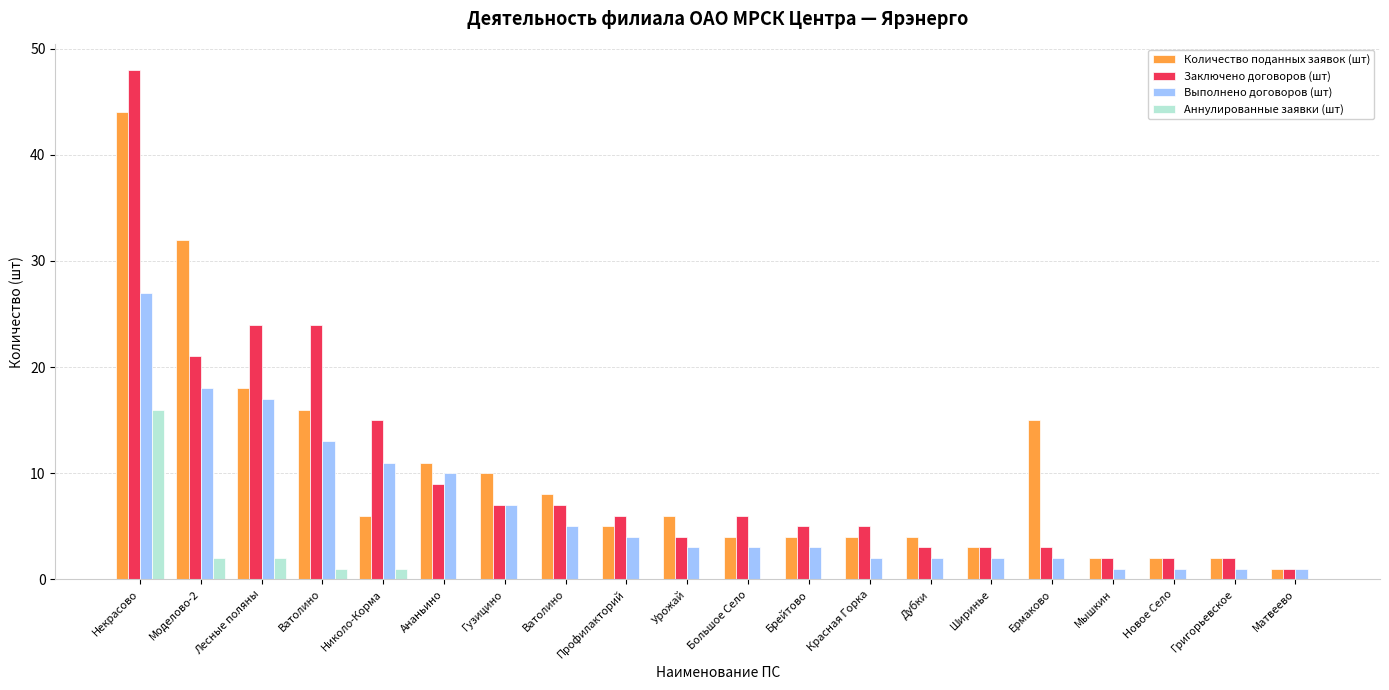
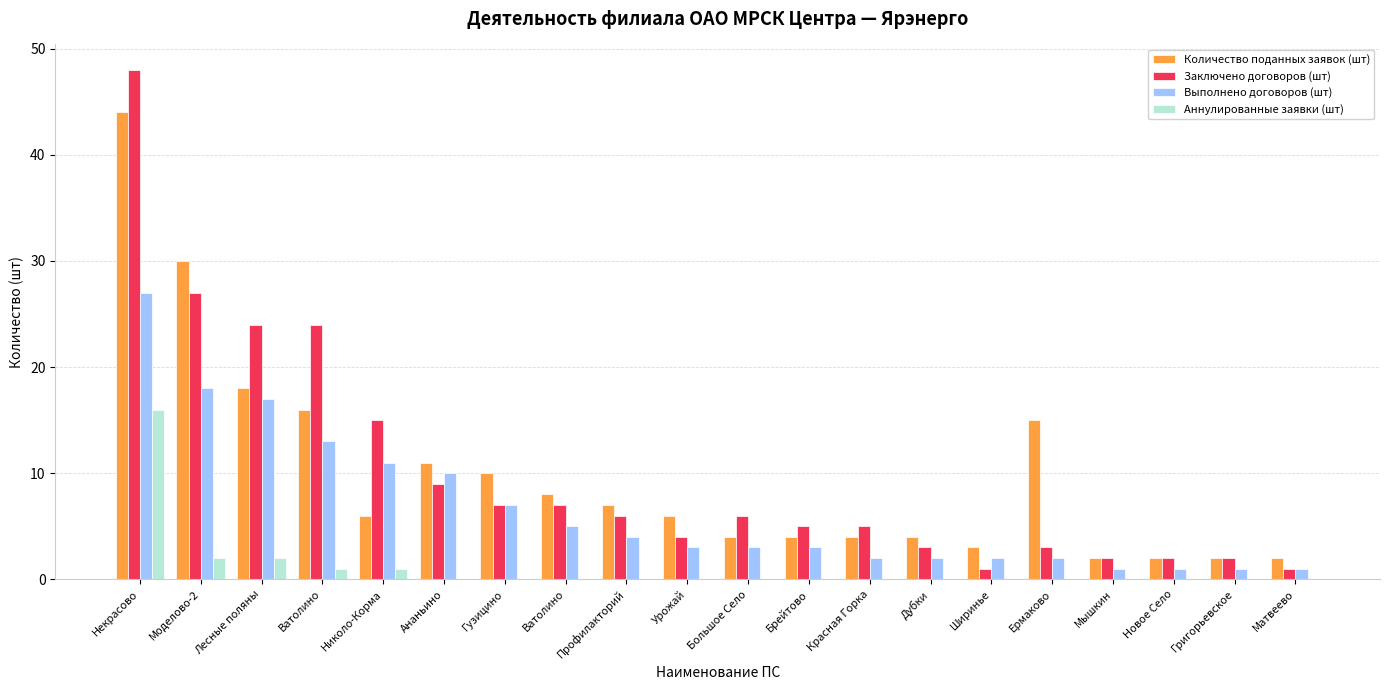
  {
    "Количество поданных заявок (шт)": {
      "Некрасово": 44,
-     "Моделово-2": 32,
+     "Моделово-2": 30,
      "Лесные поляны": 18,
      "Николо-Корма": 6,
      "Ананьино": 11,
      "Гузицино": 10,
-     "Профилакторий": 5,
+     "Профилакторий": 7,
      "Урожай": 6,
      "Большое Село": 4,
      "Брейтово": 4,
      "Красная Горка": 4,
      "Дубки": 4,
      "Ширинье": 3,
      "Ермаково": 15,
      "Мышкин": 2,
      "Новое Село": 2,
      "Григорьевское": 2,
-     "Матвеево": 1
+     "Матвеево": 2
    },
    "Заключено договоров (шт)": {
      "Некрасово": 48,
-     "Моделово-2": 21,
+     "Моделово-2": 27,
      "Лесные поляны": 24,
      "Николо-Корма": 15,
      "Ананьино": 9,
      "Гузицино": 7,
      "Профилакторий": 6,
      "Урожай": 4,
      "Большое Село": 6,
      "Брейтово": 5,
      "Красная Горка": 5,
      "Дубки": 3,
-     "Ширинье": 3,
+     "Ширинье": 1,
      "Ермаково": 3,
      "Мышкин": 2,
      "Новое Село": 2,
      "Григорьевское": 2,
      "Матвеево": 1
    }
  }
